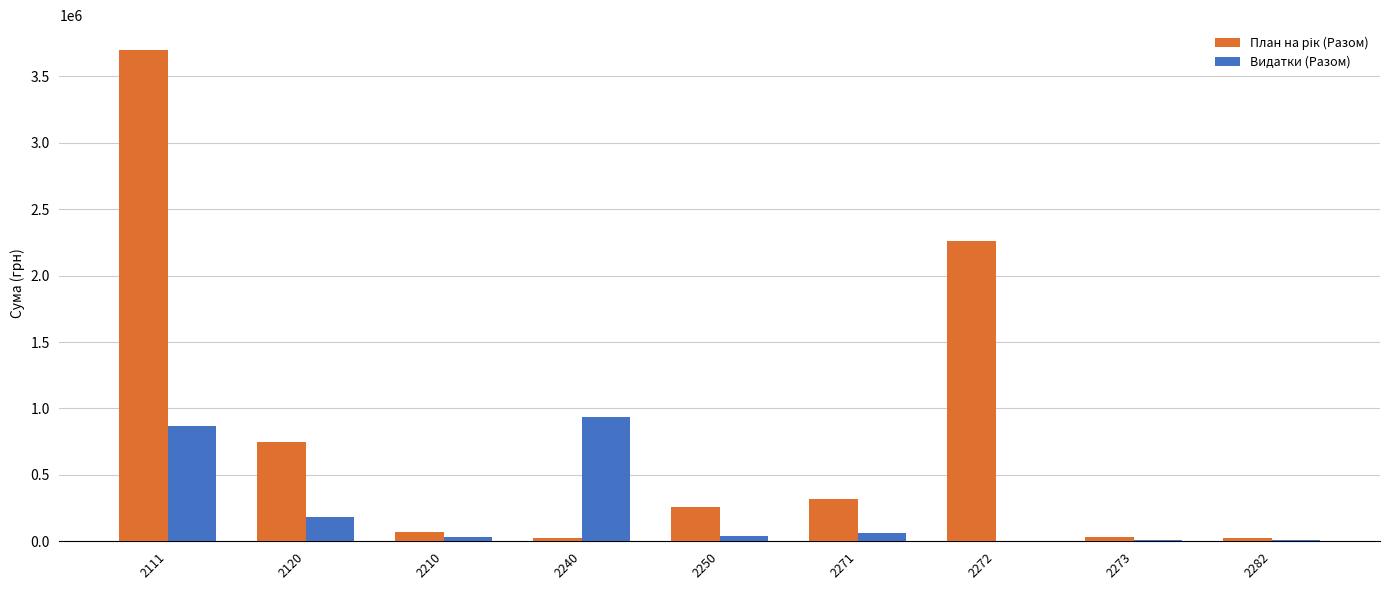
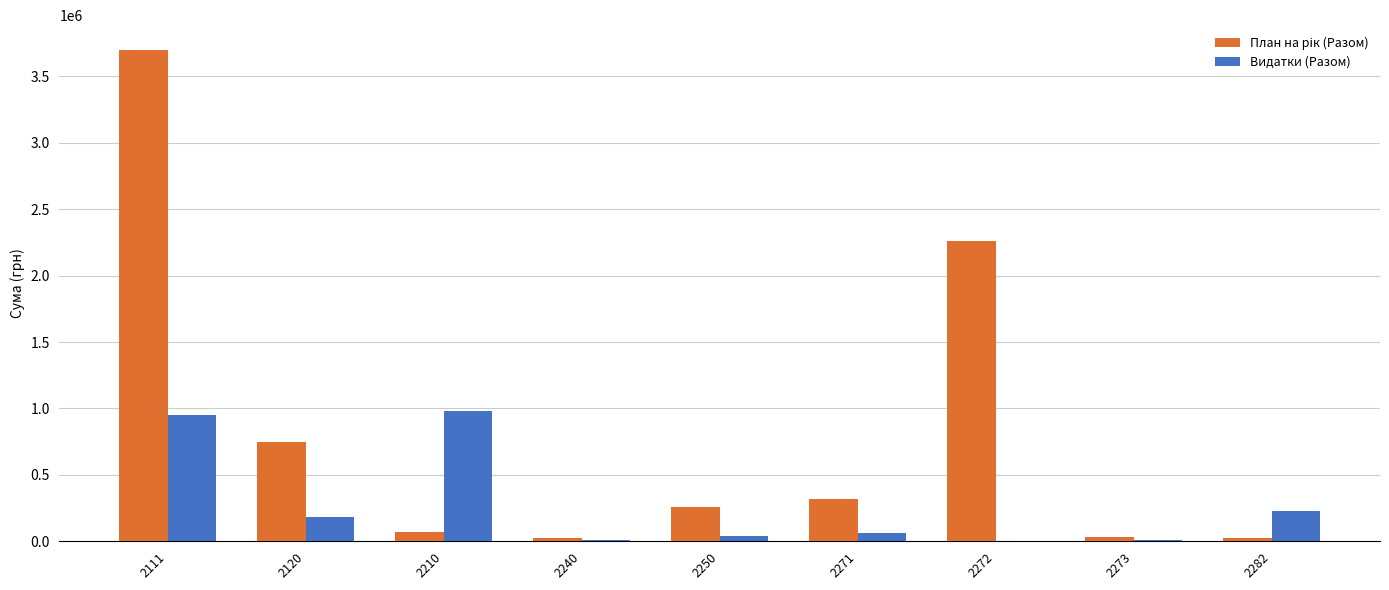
  {
    "План на рік (Разом)": {
      "2111": 3700000,
      "2120": 750000,
      "2210": 70000,
      "2240": 20000,
      "2250": 260000,
      "2271": 320000,
      "2272": 2260000,
      "2273": 30000,
      "2282": 30000
    },
    "Видатки (Разом)": {
-     "2111": 870000,
+     "2111": 950000,
      "2120": 180000,
-     "2210": 30000,
-     "2240": 940000,
+     "2210": 980000,
+     "2240": 10000,
      "2250": 40000,
      "2271": 70000,
-     "2282": 10000
+     "2282": 230000
    }
  }
